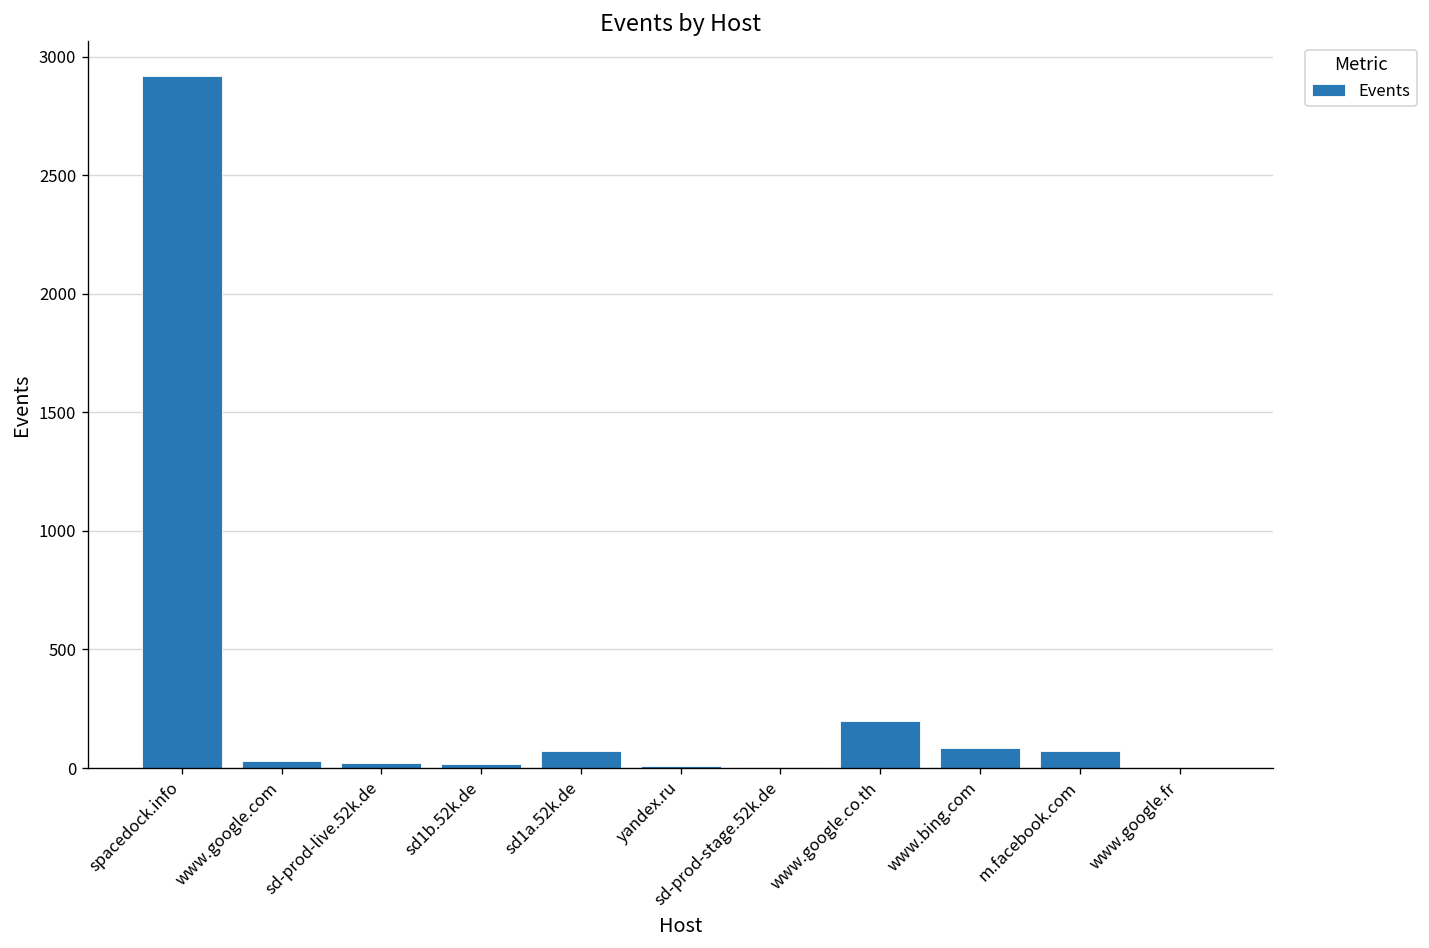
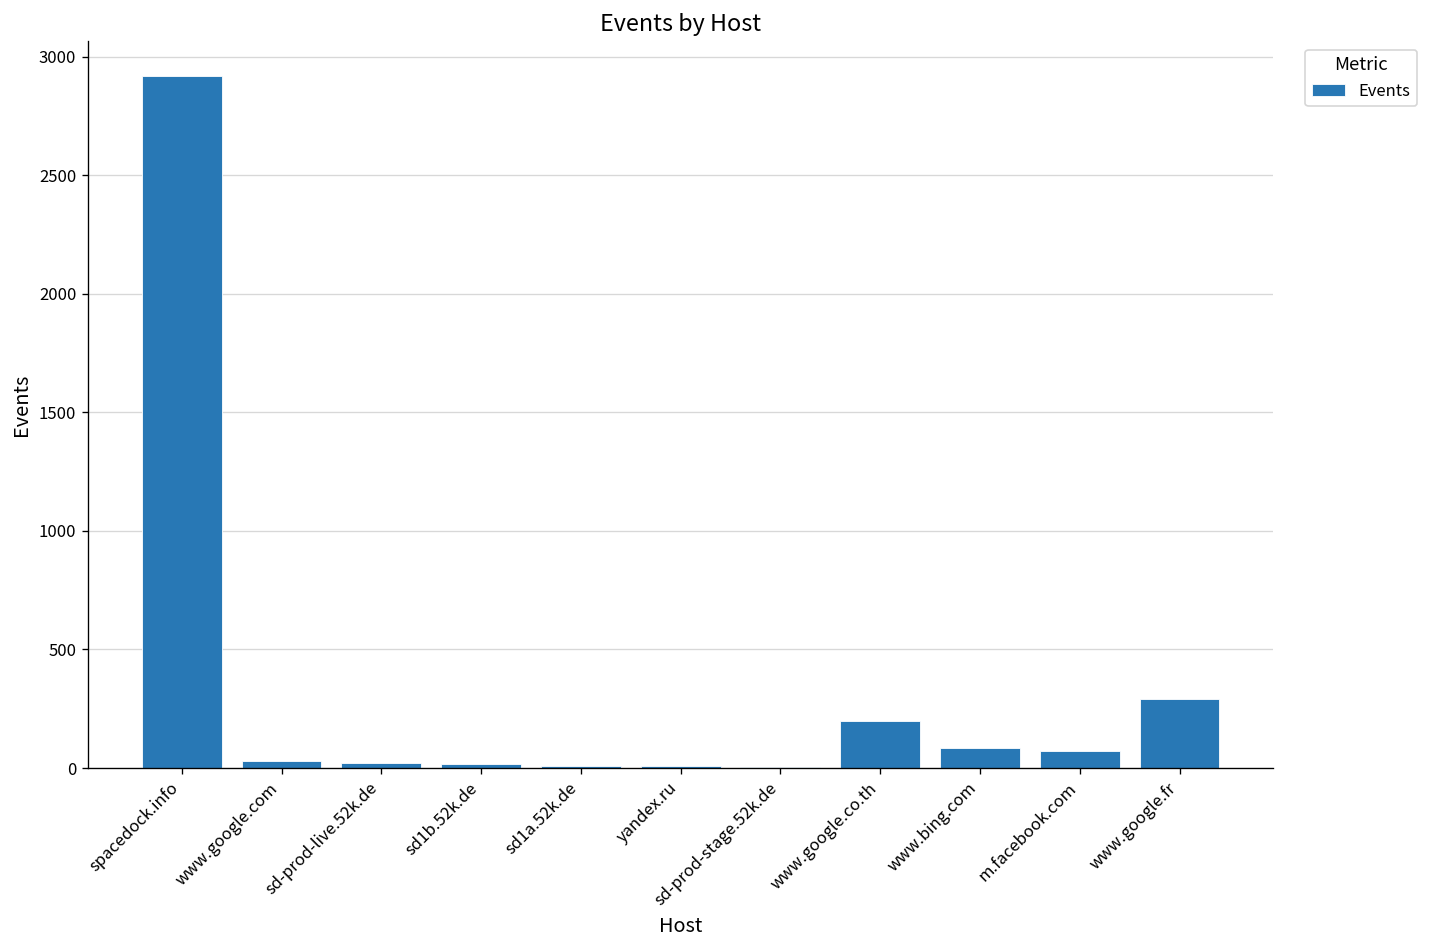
  {
    "spacedock.info": 2920,
    "www.google.com": 30,
    "sd-prod-live.52k.de": 20,
    "sd1b.52k.de": 20,
-   "sd1a.52k.de": 70,
+   "sd1a.52k.de": 10,
    "www.google.co.th": 200,
    "www.bing.com": 90,
    "m.facebook.com": 70,
-   "www.google.fr": 0
+   "www.google.fr": 290
  }
